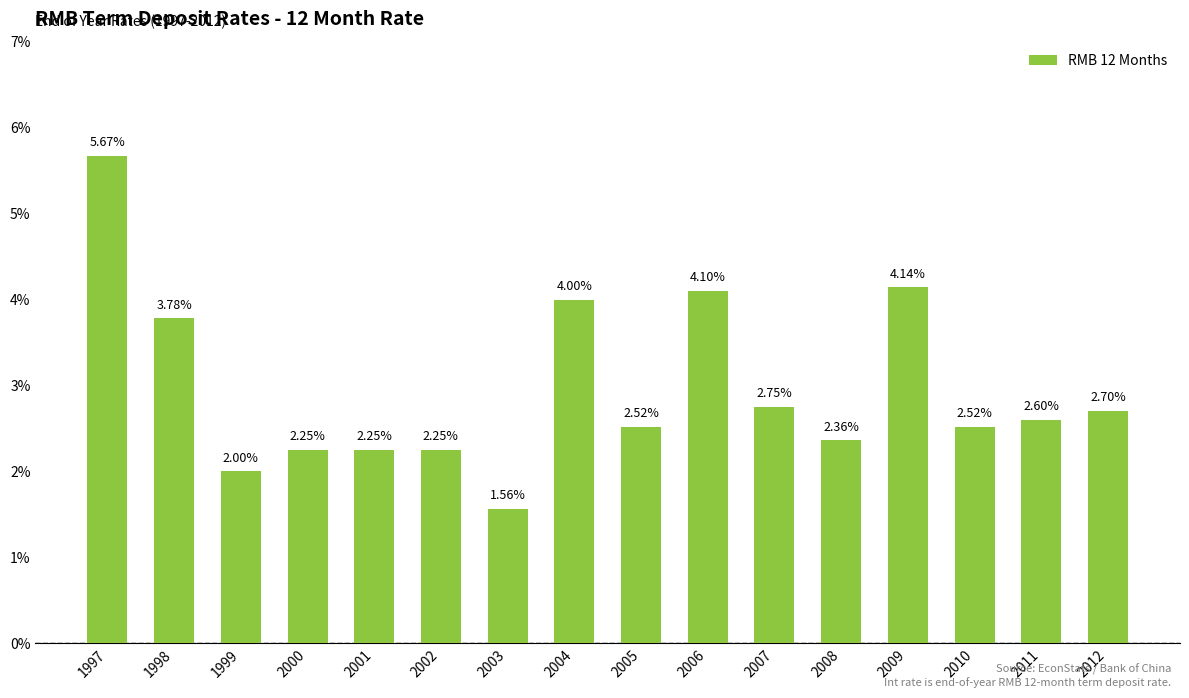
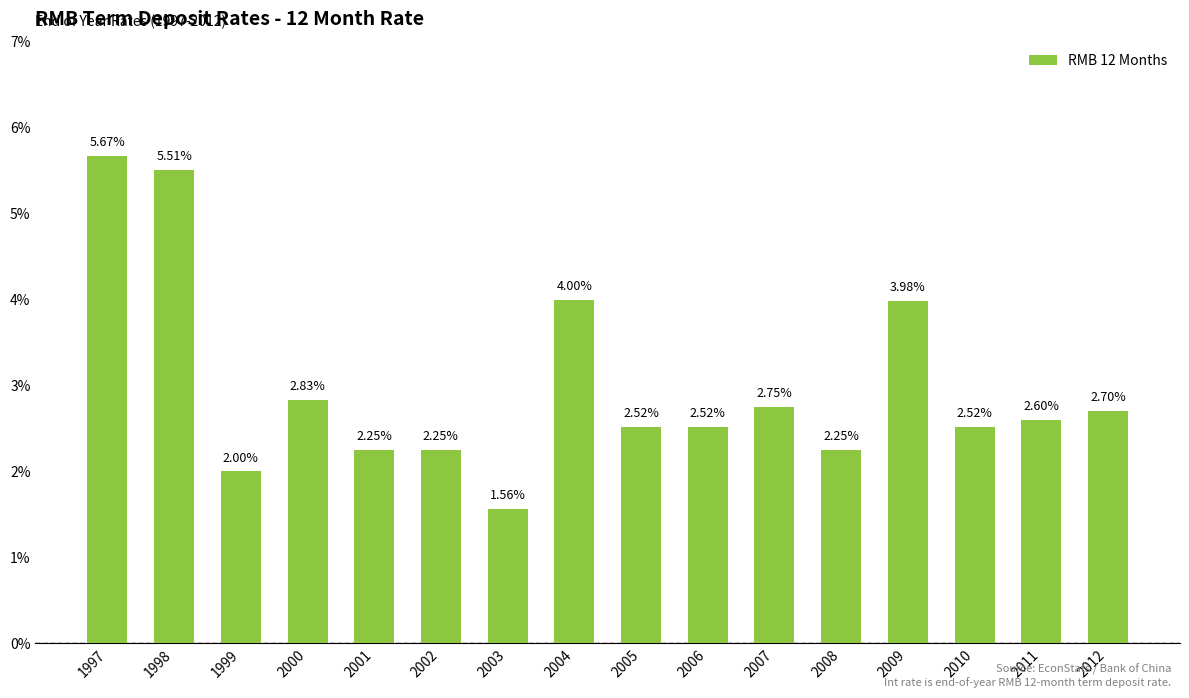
  {
    "1997": "5.67%",
-   "1998": "3.78%",
+   "1998": "5.51%",
    "1999": "2.00%",
-   "2000": "2.25%",
+   "2000": "2.83%",
    "2001": "2.25%",
    "2002": "2.25%",
    "2003": "1.56%",
    "2004": "4.00%",
    "2005": "2.52%",
-   "2006": "4.10%",
+   "2006": "2.52%",
    "2007": "2.75%",
-   "2008": "2.36%",
-   "2009": "4.14%",
+   "2008": "2.25%",
+   "2009": "3.98%",
    "2010": "2.52%",
    "2011": "2.60%",
    "2012": "2.70%"
  }
